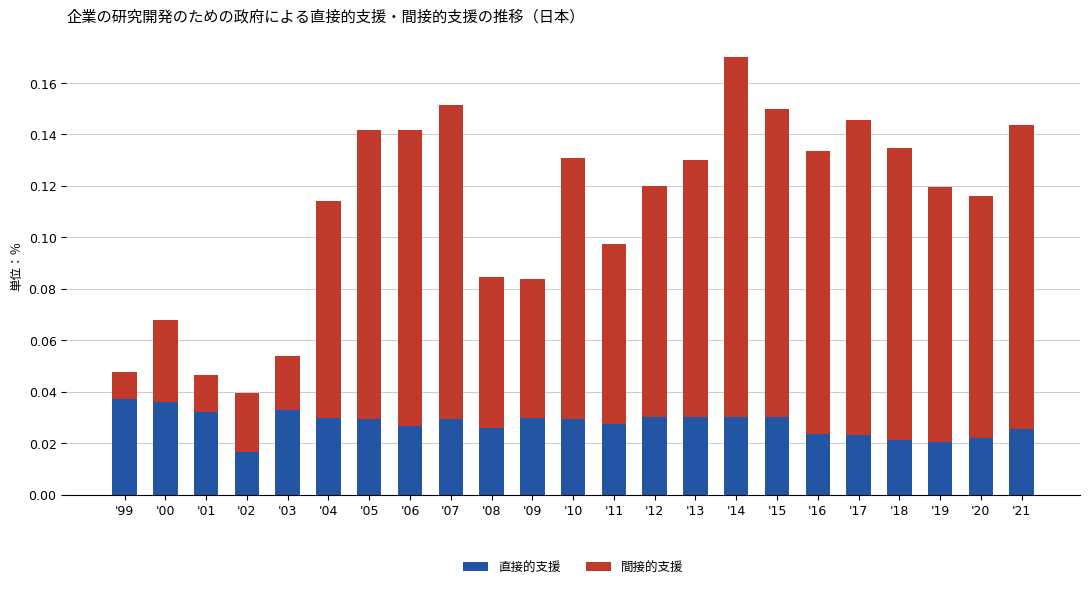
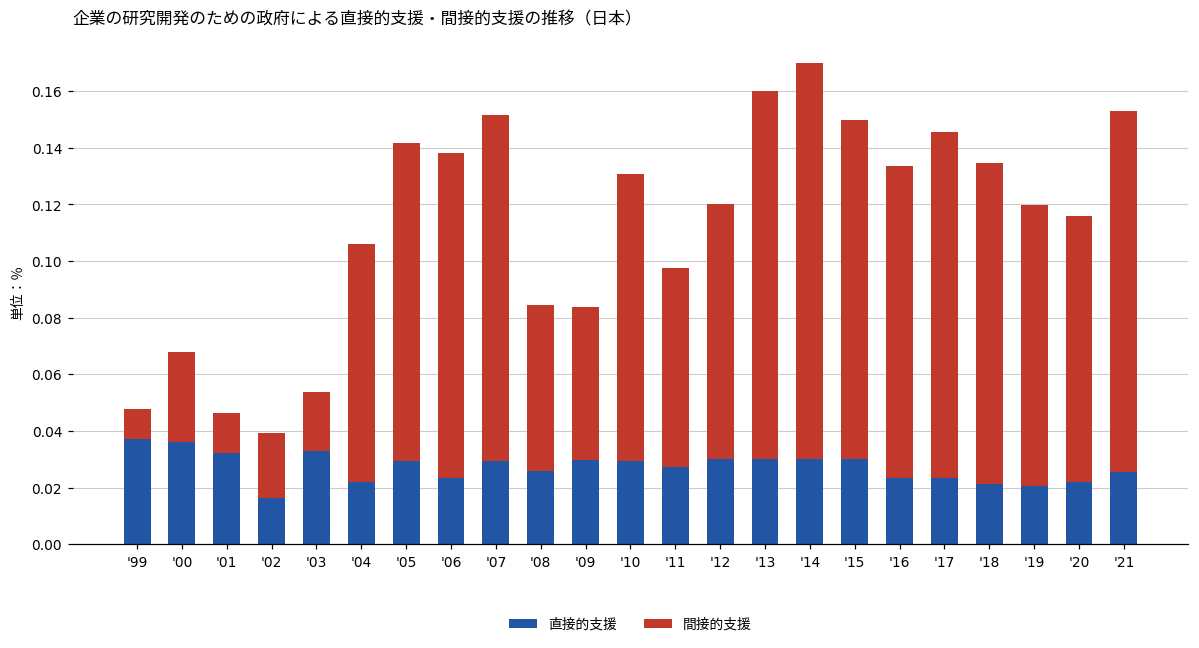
  {
    "直接的支援": {
      "'99": 0.037,
      "'00": 0.036,
      "'01": 0.032,
      "'02": 0.016,
      "'03": 0.033,
-     "'04": 0.030,
+     "'04": 0.022,
      "'05": 0.029,
-     "'06": 0.027,
+     "'06": 0.023,
      "'07": 0.029,
      "'08": 0.026,
      "'09": 0.030,
      "'10": 0.029,
      "'11": 0.027,
      "'12": 0.030,
      "'13": 0.030,
      "'14": 0.030,
      "'15": 0.030,
      "'16": 0.023,
      "'17": 0.023,
      "'18": 0.021,
      "'19": 0.020,
      "'20": 0.022,
      "'21": 0.026
    },
    "間接的支援": {
      "'99": 0.011,
      "'00": 0.032,
      "'01": 0.014,
      "'02": 0.023,
      "'03": 0.021,
      "'04": 0.084,
      "'05": 0.112,
      "'06": 0.115,
      "'07": 0.122,
      "'08": 0.059,
      "'09": 0.054,
      "'10": 0.101,
      "'11": 0.070,
      "'12": 0.090,
-     "'13": 0.10,
+     "'13": 0.13,
      "'14": 0.140,
      "'15": 0.120,
      "'16": 0.110,
      "'17": 0.122,
      "'18": 0.114,
      "'19": 0.099,
      "'20": 0.094,
-     "'21": 0.118
+     "'21": 0.128
    }
  }
